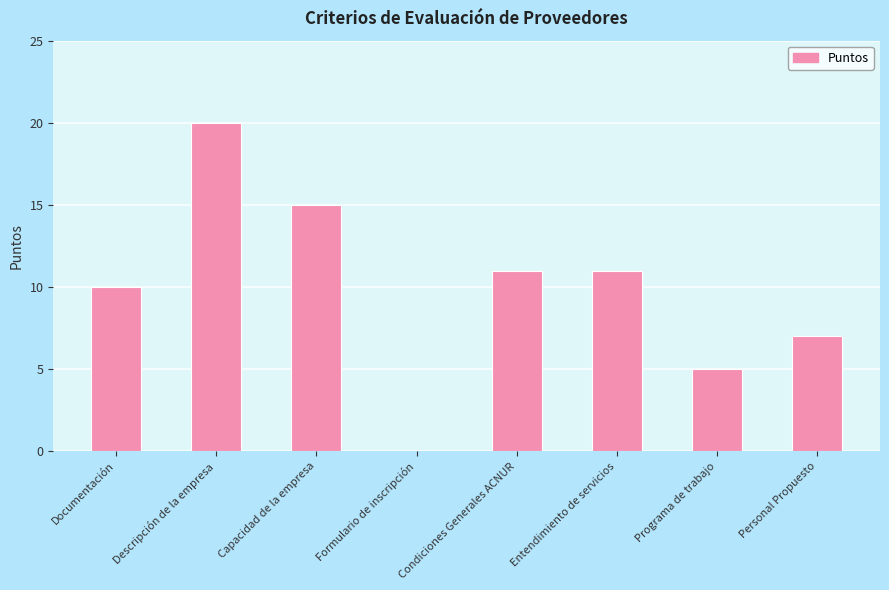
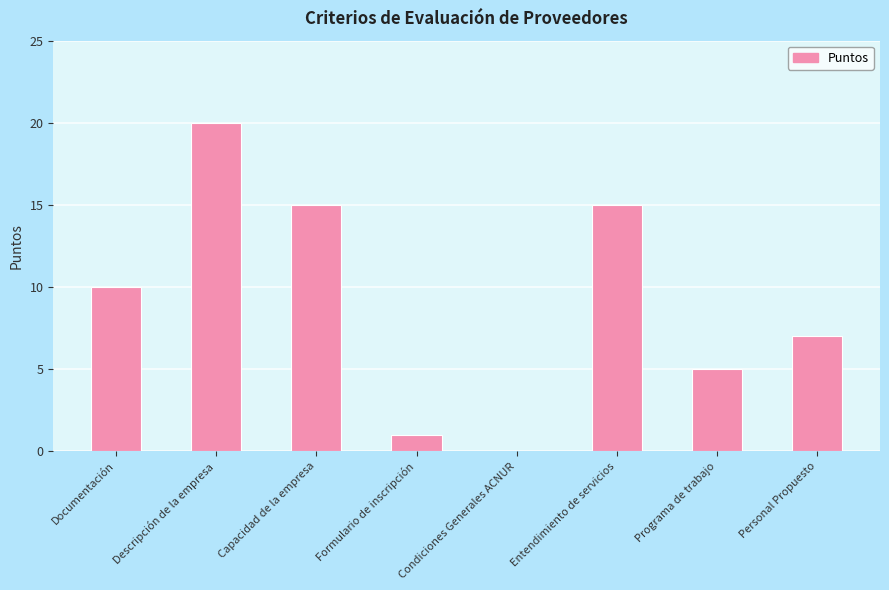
  {
    "Documentación": 10,
    "Descripción de la empresa": 20,
    "Capacidad de la empresa": 15,
-   "Formulario de inscripción": 0,
-   "Condiciones Generales ACNUR": 11,
-   "Entendimiento de servicios": 11,
+   "Formulario de inscripción": 1,
+   "Condiciones Generales ACNUR": 0,
+   "Entendimiento de servicios": 15,
    "Programa de trabajo": 5,
    "Personal Propuesto": 7
  }
